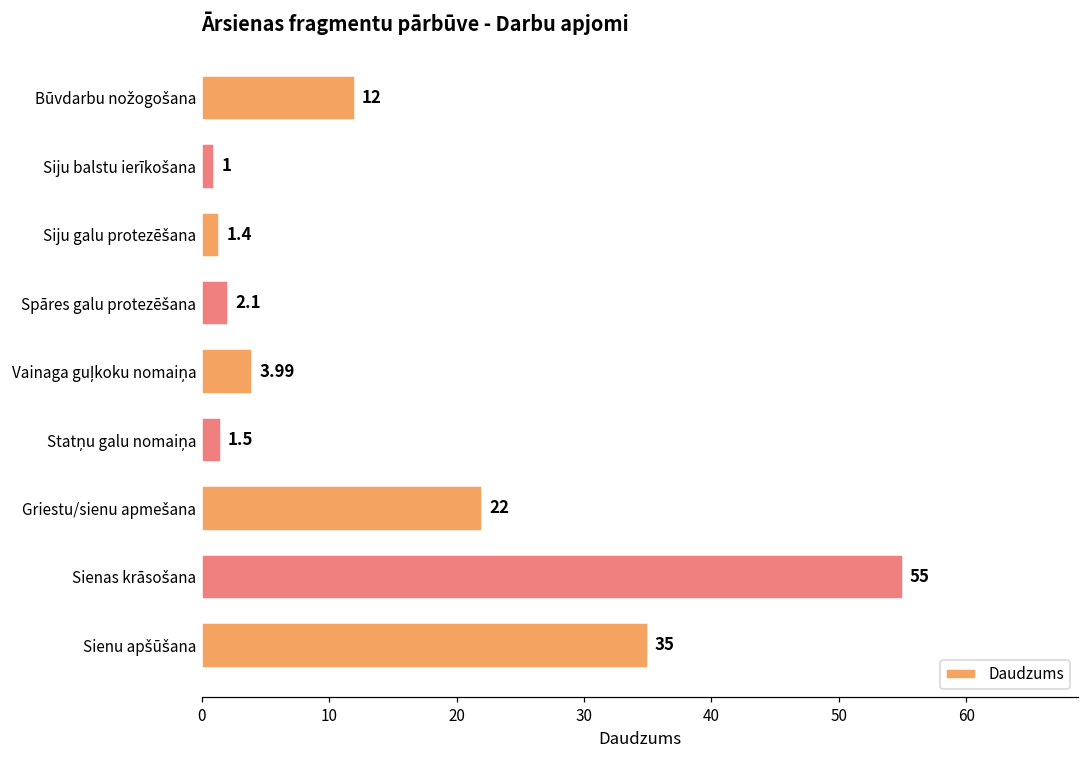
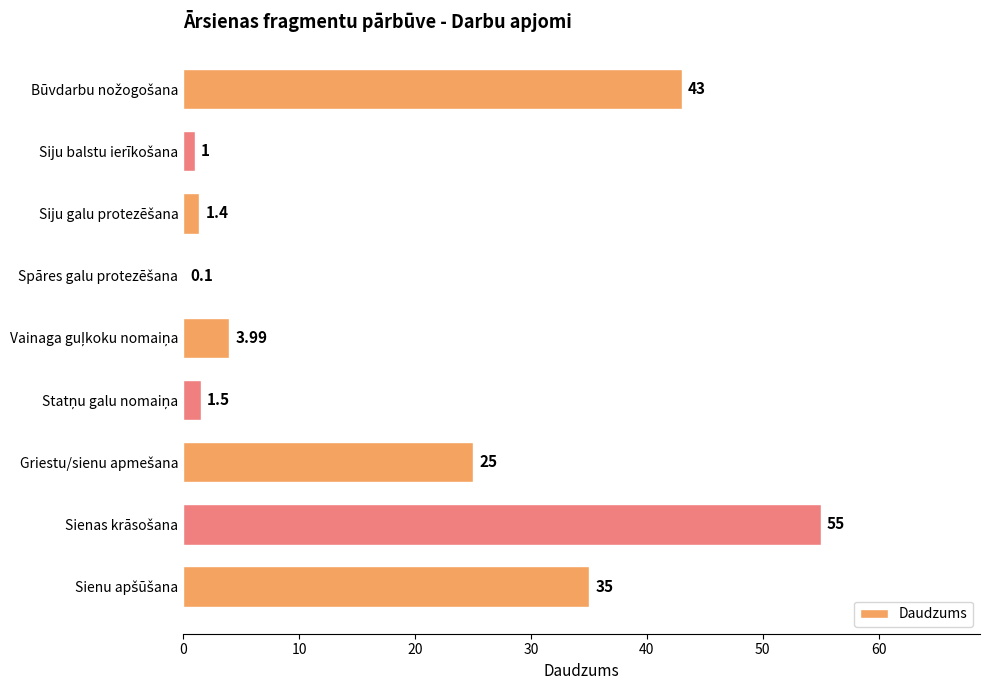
  {
-   "Būvdarbu nožogošana": 12,
+   "Būvdarbu nožogošana": 43,
    "Siju balstu ierīkošana": 1,
    "Siju galu protezēšana": 1.4,
-   "Spāres galu protezēšana": 2.1,
+   "Spāres galu protezēšana": 0.1,
    "Vainaga guļkoku nomaiņa": 3.99,
    "Statņu galu nomaiņa": 1.5,
-   "Griestu/sienu apmešana": 22,
+   "Griestu/sienu apmešana": 25,
    "Sienas krāsošana": 55,
    "Sienu apšūšana": 35
  }
